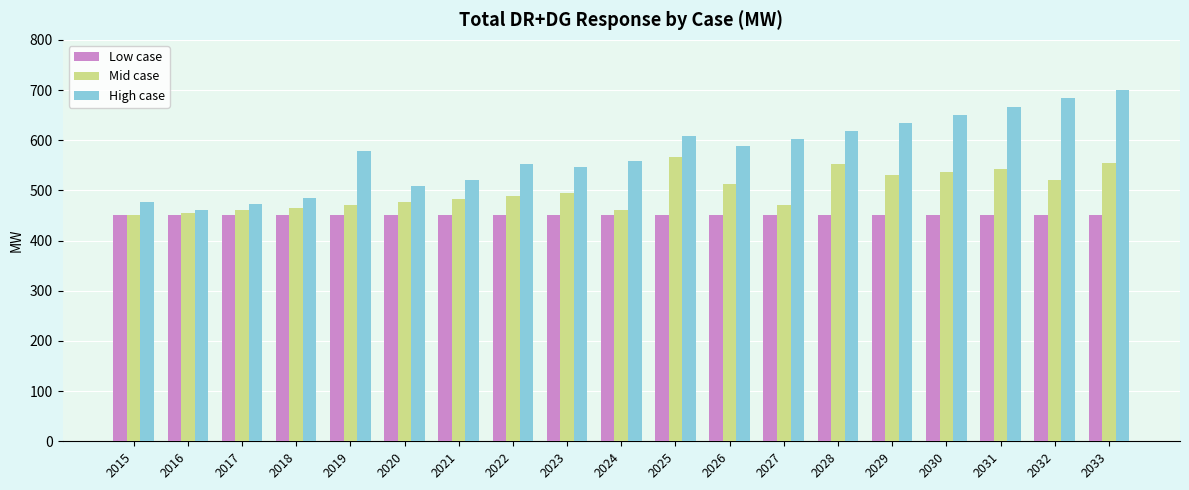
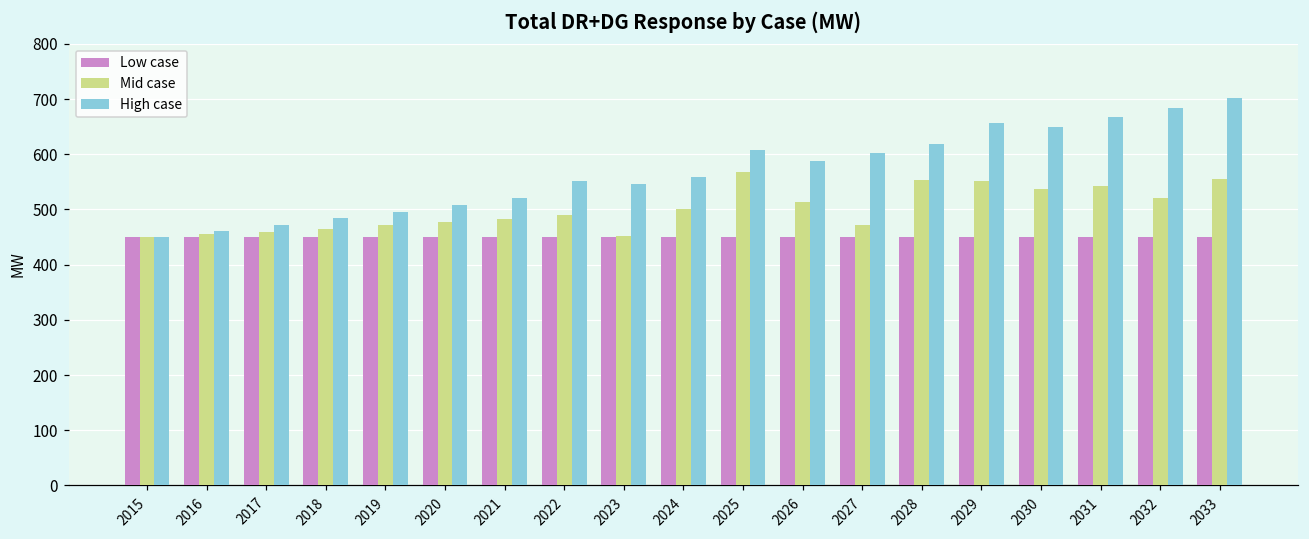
  {
    "Low case": {
      "2015": 450,
      "2016": 450,
      "2017": 450,
      "2018": 450,
      "2019": 450,
      "2020": 450,
      "2021": 450,
      "2022": 450,
      "2023": 450,
      "2024": 450,
      "2025": 450,
      "2026": 450,
      "2027": 450,
      "2028": 450,
      "2029": 450,
      "2030": 450,
      "2031": 450,
      "2032": 450,
      "2033": 450
    },
    "Mid case": {
      "2015": 450,
      "2016": 460,
      "2017": 460,
      "2018": 470,
      "2019": 470,
      "2020": 480,
      "2021": 480,
      "2022": 490,
-     "2023": 500,
-     "2024": 460,
+     "2023": 450,
+     "2024": 500,
      "2025": 570,
      "2026": 510,
      "2027": 470,
      "2028": 550,
-     "2029": 530,
+     "2029": 550,
      "2030": 540,
      "2031": 540,
      "2032": 520,
      "2033": 560
    },
    "High case": {
-     "2015": 480,
+     "2015": 450,
      "2016": 460,
      "2017": 470,
      "2018": 480,
-     "2019": 580,
+     "2019": 500,
      "2020": 510,
      "2021": 520,
      "2022": 550,
      "2023": 550,
      "2024": 560,
      "2025": 610,
      "2026": 590,
      "2027": 600,
      "2028": 620,
-     "2029": 630,
+     "2029": 660,
      "2030": 650,
      "2031": 670,
      "2032": 680,
      "2033": 700
    }
  }
